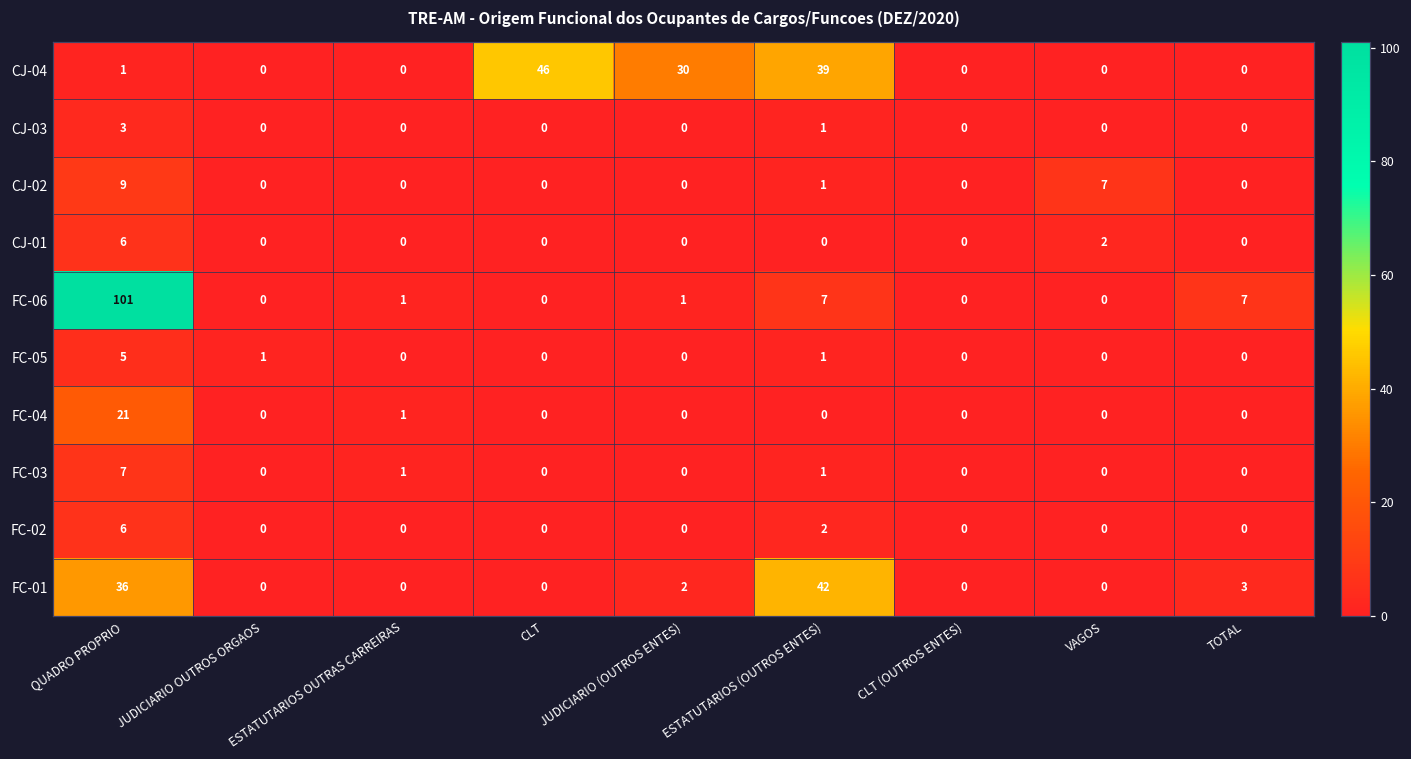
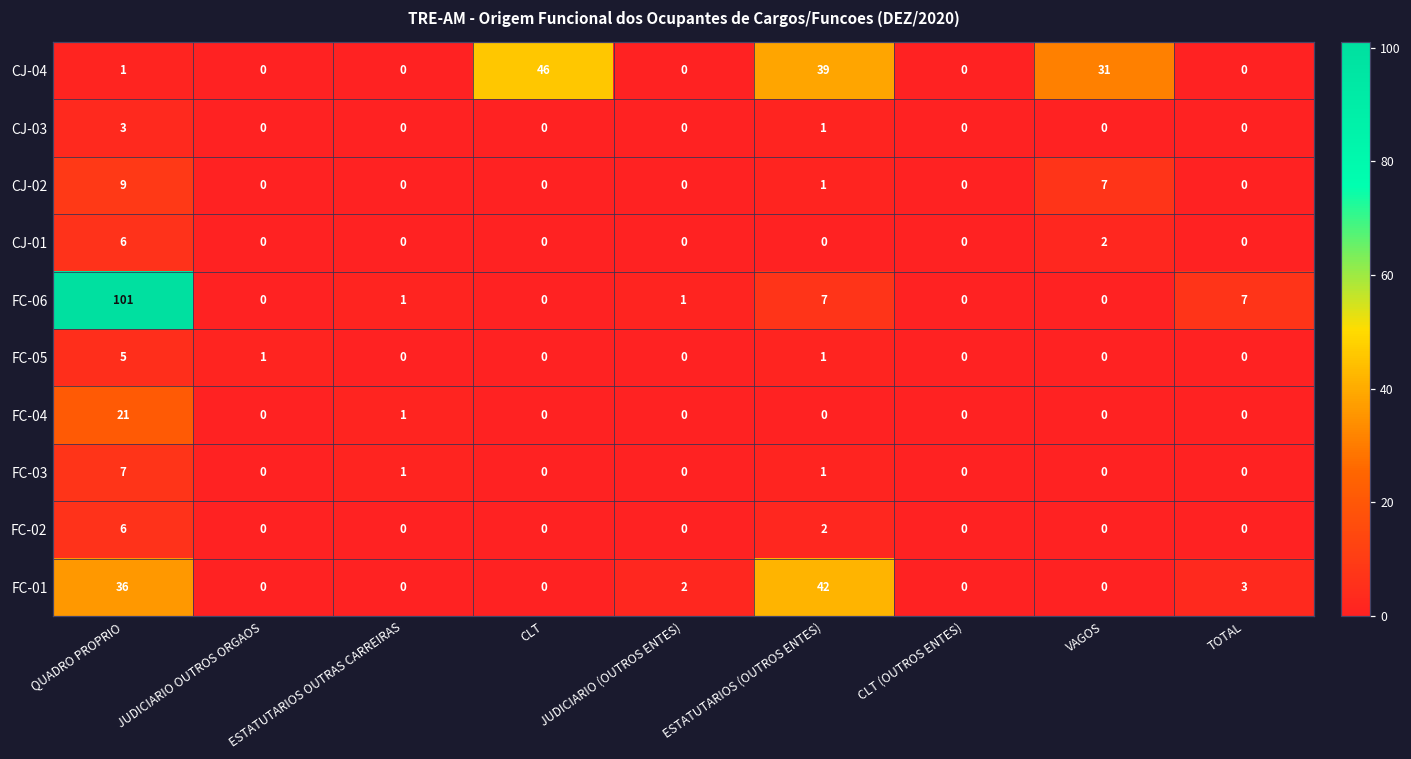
  {
    "CJ-04": {
      "QUADRO PROPRIO": 1,
      "JUDICIARIO OUTROS ORGAOS": 0,
      "ESTATUTARIOS OUTRAS CARREIRAS": 0,
      "CLT": 46,
-     "JUDICIARIO (OUTROS ENTES)": 30,
+     "JUDICIARIO (OUTROS ENTES)": 0,
      "ESTATUTARIOS (OUTROS ENTES)": 39,
      "CLT (OUTROS ENTES)": 0,
-     "VAGOS": 0,
+     "VAGOS": 31,
      "TOTAL": 0
    },
    "CJ-03": {
      "QUADRO PROPRIO": 3,
      "JUDICIARIO OUTROS ORGAOS": 0,
      "ESTATUTARIOS OUTRAS CARREIRAS": 0,
      "CLT": 0,
      "JUDICIARIO (OUTROS ENTES)": 0,
      "ESTATUTARIOS (OUTROS ENTES)": 1,
      "CLT (OUTROS ENTES)": 0,
      "VAGOS": 0,
      "TOTAL": 0
    },
    "CJ-02": {
      "QUADRO PROPRIO": 9,
      "JUDICIARIO OUTROS ORGAOS": 0,
      "ESTATUTARIOS OUTRAS CARREIRAS": 0,
      "CLT": 0,
      "JUDICIARIO (OUTROS ENTES)": 0,
      "ESTATUTARIOS (OUTROS ENTES)": 1,
      "CLT (OUTROS ENTES)": 0,
      "VAGOS": 7,
      "TOTAL": 0
    },
    "CJ-01": {
      "QUADRO PROPRIO": 6,
      "JUDICIARIO OUTROS ORGAOS": 0,
      "ESTATUTARIOS OUTRAS CARREIRAS": 0,
      "CLT": 0,
      "JUDICIARIO (OUTROS ENTES)": 0,
      "ESTATUTARIOS (OUTROS ENTES)": 0,
      "CLT (OUTROS ENTES)": 0,
      "VAGOS": 2,
      "TOTAL": 0
    },
    "FC-06": {
      "QUADRO PROPRIO": 101,
      "JUDICIARIO OUTROS ORGAOS": 0,
      "ESTATUTARIOS OUTRAS CARREIRAS": 1,
      "CLT": 0,
      "JUDICIARIO (OUTROS ENTES)": 1,
      "ESTATUTARIOS (OUTROS ENTES)": 7,
      "CLT (OUTROS ENTES)": 0,
      "VAGOS": 0,
      "TOTAL": 7
    },
    "FC-05": {
      "QUADRO PROPRIO": 5,
      "JUDICIARIO OUTROS ORGAOS": 1,
      "ESTATUTARIOS OUTRAS CARREIRAS": 0,
      "CLT": 0,
      "JUDICIARIO (OUTROS ENTES)": 0,
      "ESTATUTARIOS (OUTROS ENTES)": 1,
      "CLT (OUTROS ENTES)": 0,
      "VAGOS": 0,
      "TOTAL": 0
    },
    "FC-04": {
      "QUADRO PROPRIO": 21,
      "JUDICIARIO OUTROS ORGAOS": 0,
      "ESTATUTARIOS OUTRAS CARREIRAS": 1,
      "CLT": 0,
      "JUDICIARIO (OUTROS ENTES)": 0,
      "ESTATUTARIOS (OUTROS ENTES)": 0,
      "CLT (OUTROS ENTES)": 0,
      "VAGOS": 0,
      "TOTAL": 0
    },
    "FC-03": {
      "QUADRO PROPRIO": 7,
      "JUDICIARIO OUTROS ORGAOS": 0,
      "ESTATUTARIOS OUTRAS CARREIRAS": 1,
      "CLT": 0,
      "JUDICIARIO (OUTROS ENTES)": 0,
      "ESTATUTARIOS (OUTROS ENTES)": 1,
      "CLT (OUTROS ENTES)": 0,
      "VAGOS": 0,
      "TOTAL": 0
    },
    "FC-02": {
      "QUADRO PROPRIO": 6,
      "JUDICIARIO OUTROS ORGAOS": 0,
      "ESTATUTARIOS OUTRAS CARREIRAS": 0,
      "CLT": 0,
      "JUDICIARIO (OUTROS ENTES)": 0,
      "ESTATUTARIOS (OUTROS ENTES)": 2,
      "CLT (OUTROS ENTES)": 0,
      "VAGOS": 0,
      "TOTAL": 0
    },
    "FC-01": {
      "QUADRO PROPRIO": 36,
      "JUDICIARIO OUTROS ORGAOS": 0,
      "ESTATUTARIOS OUTRAS CARREIRAS": 0,
      "CLT": 0,
      "JUDICIARIO (OUTROS ENTES)": 2,
      "ESTATUTARIOS (OUTROS ENTES)": 42,
      "CLT (OUTROS ENTES)": 0,
      "VAGOS": 0,
      "TOTAL": 3
    }
  }
